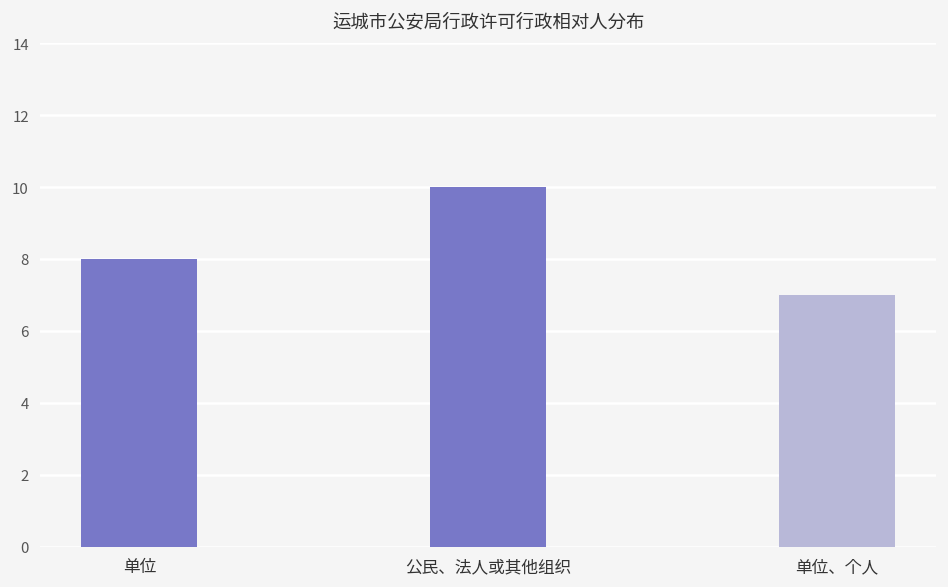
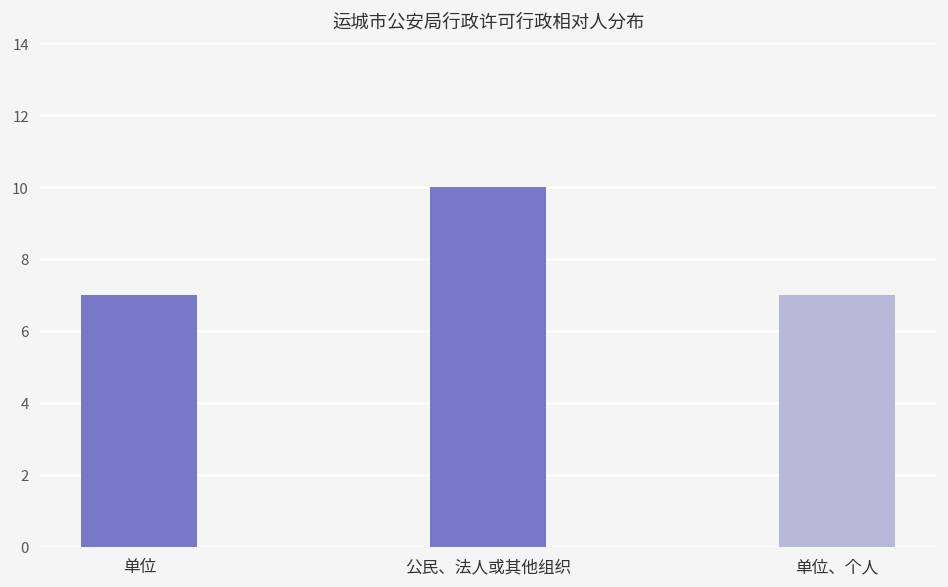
  {
-   "单位": 8,
+   "单位": 7,
    "公民、法人或其他组织": 10,
    "单位、个人": 7
  }
